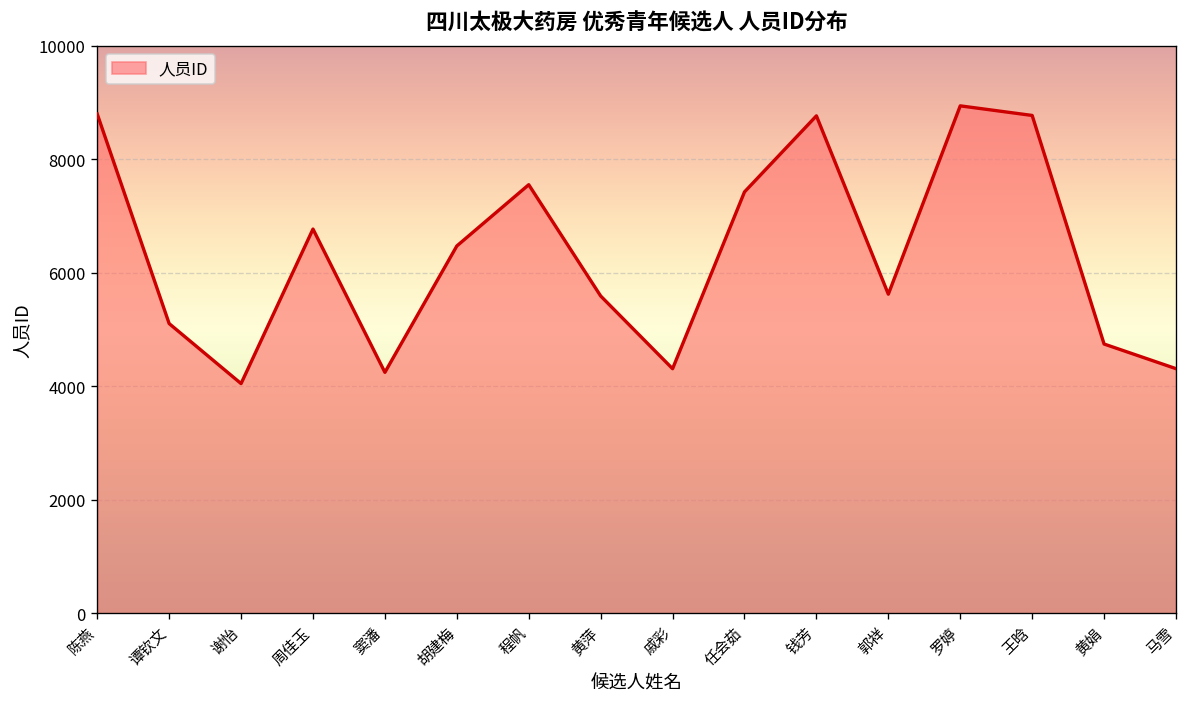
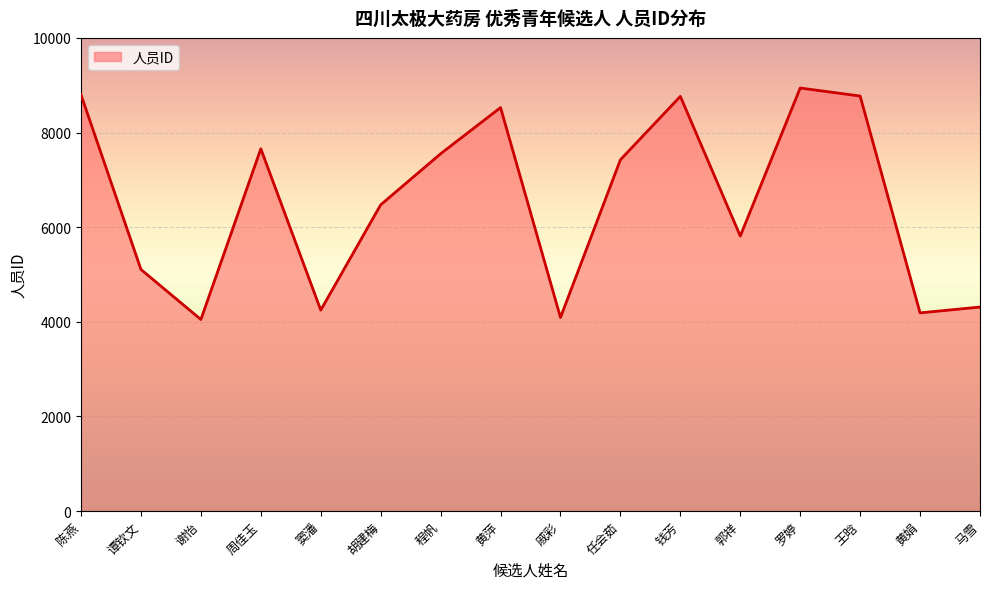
  {
    "陈燕": 8800,
    "谭钦文": 5100,
    "谢怡": 4000,
-   "周佳玉": 6800,
+   "周佳玉": 7700,
    "窦潘": 4200,
    "胡建梅": 6500,
    "程帆": 7600,
-   "黄萍": 5600,
-   "戚彩": 4300,
+   "黄萍": 8500,
+   "戚彩": 4100,
    "任会茹": 7400,
    "钱芳": 8800,
-   "郭祥": 5600,
+   "郭祥": 5800,
    "罗婷": 8900,
    "王晗": 8800,
-   "黄娟": 4700,
+   "黄娟": 4200,
    "马雪": 4300
  }
